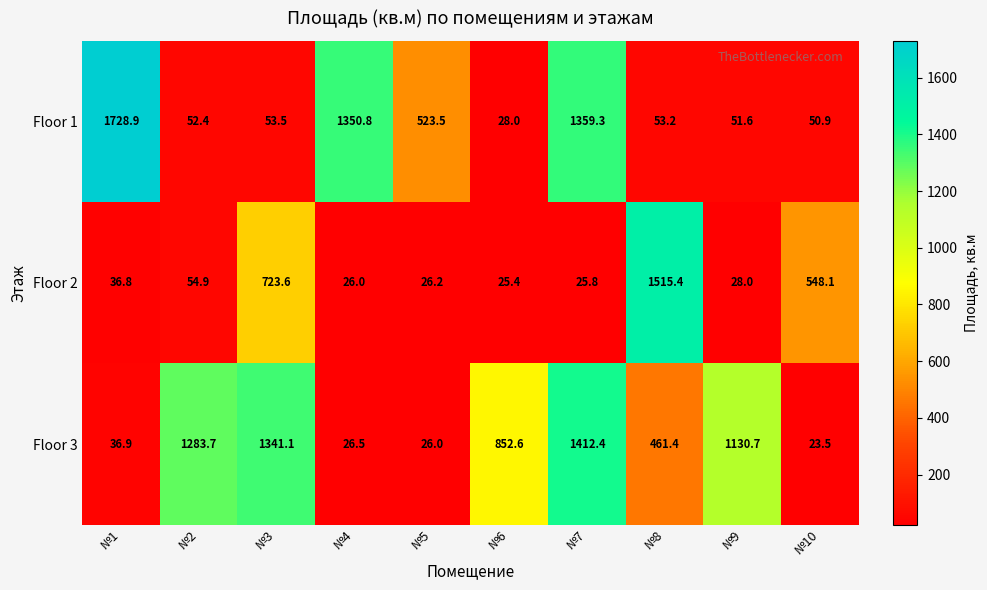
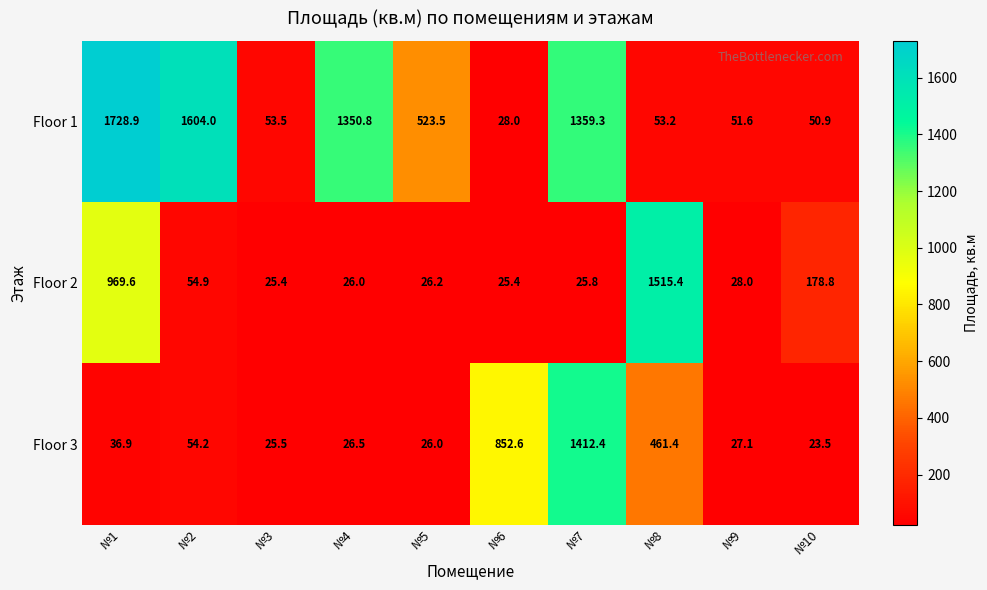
  {
    "Floor 1": {
      "№1": 1728.9,
-     "№2": 52.4,
+     "№2": 1604.0,
      "№3": 53.5,
      "№4": 1350.8,
      "№5": 523.5,
      "№6": 28.0,
      "№7": 1359.3,
      "№8": 53.2,
      "№10": 50.9
    },
    "Floor 2": {
-     "№1": 36.8,
+     "№1": 969.6,
      "№2": 54.9,
-     "№3": 723.6,
+     "№3": 25.4,
      "№4": 26.0,
      "№5": 26.2,
      "№6": 25.4,
      "№7": 25.8,
      "№8": 1515.4,
      "№9": 28.0,
-     "№10": 548.1
+     "№10": 178.8
    },
    "Floor 3": {
      "№1": 36.9,
-     "№2": 1283.7,
-     "№3": 1341.1,
+     "№2": 54.2,
+     "№3": 25.5,
      "№4": 26.5,
      "№5": 26.0,
      "№6": 852.6,
      "№7": 1412.4,
      "№8": 461.4,
-     "№9": 1130.7,
+     "№9": 27.1,
      "№10": 23.5
    }
  }
